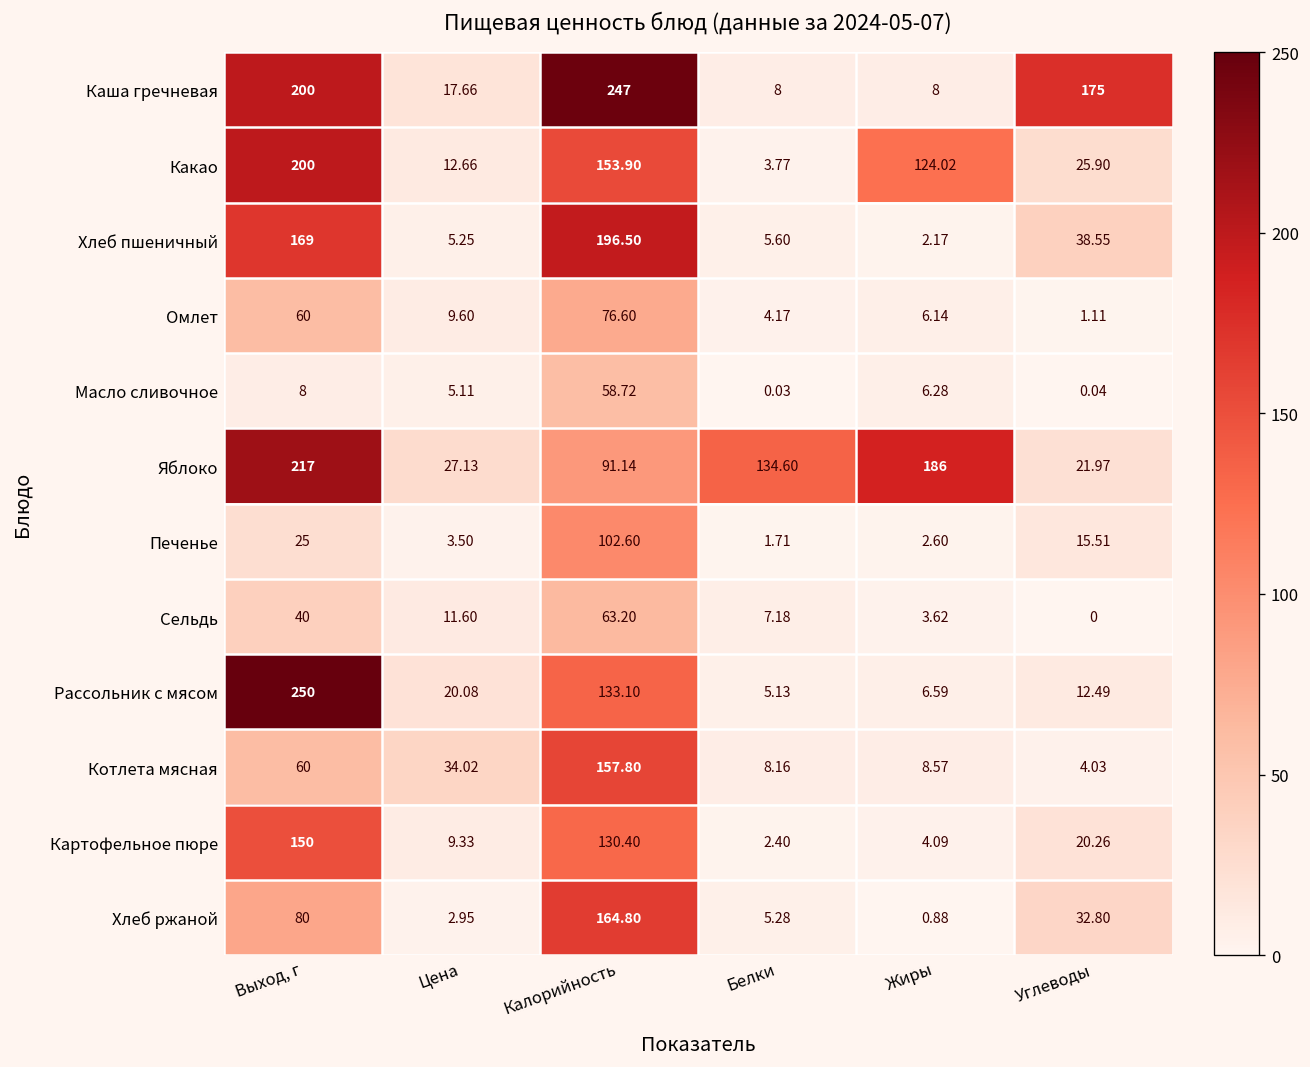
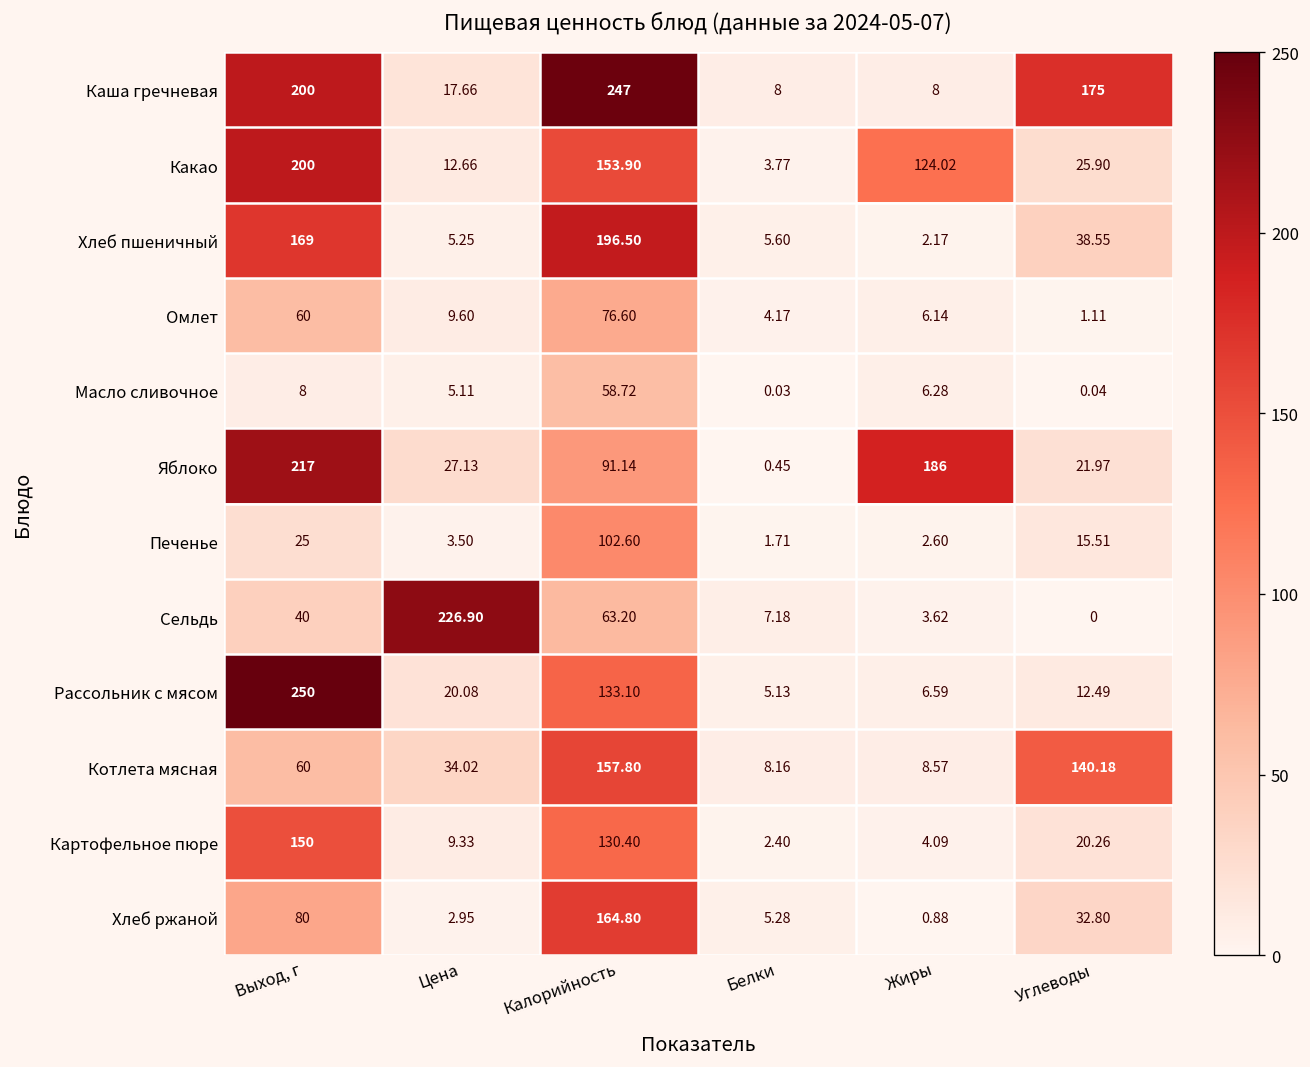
  {
    "Каша гречневая": {
      "Выход, г": 200,
      "Цена": 17.66,
      "Калорийность": 247,
      "Белки": 8,
      "Жиры": 8,
      "Углеводы": 175
    },
    "Какао": {
      "Выход, г": 200,
      "Цена": 12.66,
      "Калорийность": 153.90,
      "Белки": 3.77,
      "Жиры": 124.02,
      "Углеводы": 25.90
    },
    "Хлеб пшеничный": {
      "Выход, г": 169,
      "Цена": 5.25,
      "Калорийность": 196.50,
      "Белки": 5.60,
      "Жиры": 2.17,
      "Углеводы": 38.55
    },
    "Омлет": {
      "Выход, г": 60,
      "Цена": 9.60,
      "Калорийность": 76.60,
      "Белки": 4.17,
      "Жиры": 6.14,
      "Углеводы": 1.11
    },
    "Масло сливочное": {
      "Выход, г": 8,
      "Цена": 5.11,
      "Калорийность": 58.72,
      "Белки": 0.03,
      "Жиры": 6.28,
      "Углеводы": 0.04
    },
    "Яблоко": {
      "Выход, г": 217,
      "Цена": 27.13,
      "Калорийность": 91.14,
-     "Белки": 134.60,
+     "Белки": 0.45,
      "Жиры": 186,
      "Углеводы": 21.97
    },
    "Печенье": {
      "Выход, г": 25,
      "Цена": 3.50,
      "Калорийность": 102.60,
      "Белки": 1.71,
      "Жиры": 2.60,
      "Углеводы": 15.51
    },
    "Сельдь": {
      "Выход, г": 40,
-     "Цена": 11.60,
+     "Цена": 226.90,
      "Калорийность": 63.20,
      "Белки": 7.18,
      "Жиры": 3.62,
      "Углеводы": 0
    },
    "Рассольник с мясом": {
      "Выход, г": 250,
      "Цена": 20.08,
      "Калорийность": 133.10,
      "Белки": 5.13,
      "Жиры": 6.59,
      "Углеводы": 12.49
    },
    "Котлета мясная": {
      "Выход, г": 60,
      "Цена": 34.02,
      "Калорийность": 157.80,
      "Белки": 8.16,
      "Жиры": 8.57,
-     "Углеводы": 4.03
+     "Углеводы": 140.18
    },
    "Картофельное пюре": {
      "Выход, г": 150,
      "Цена": 9.33,
      "Калорийность": 130.40,
      "Белки": 2.40,
      "Жиры": 4.09,
      "Углеводы": 20.26
    },
    "Хлеб ржаной": {
      "Выход, г": 80,
      "Цена": 2.95,
      "Калорийность": 164.80,
      "Белки": 5.28,
      "Жиры": 0.88,
      "Углеводы": 32.80
    }
  }
